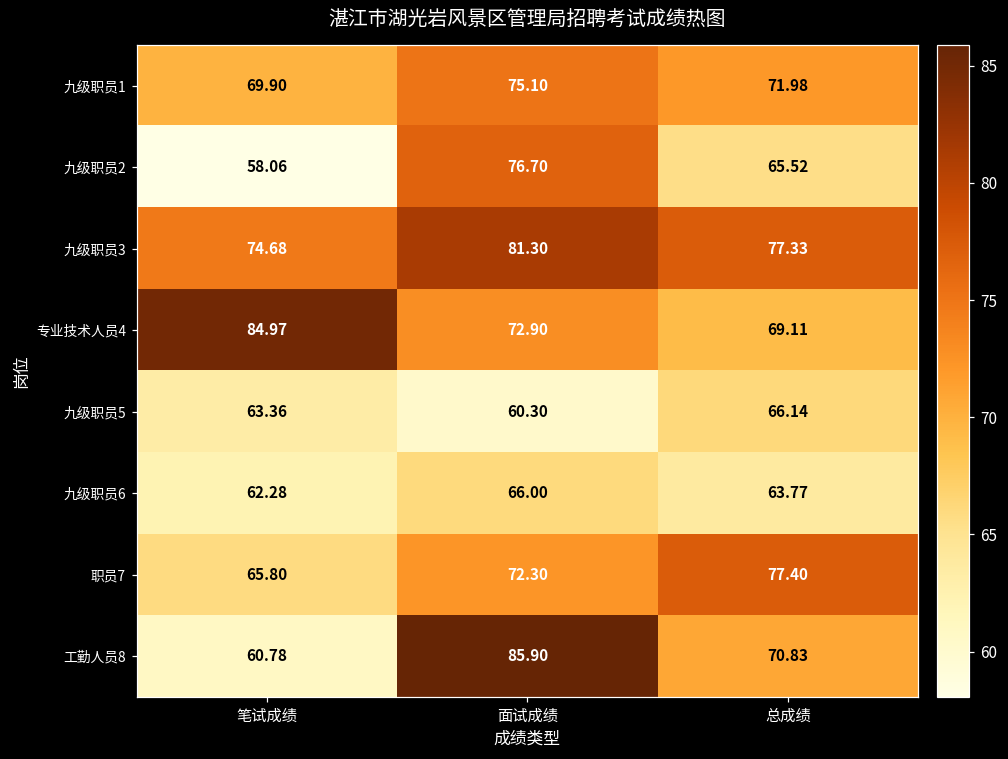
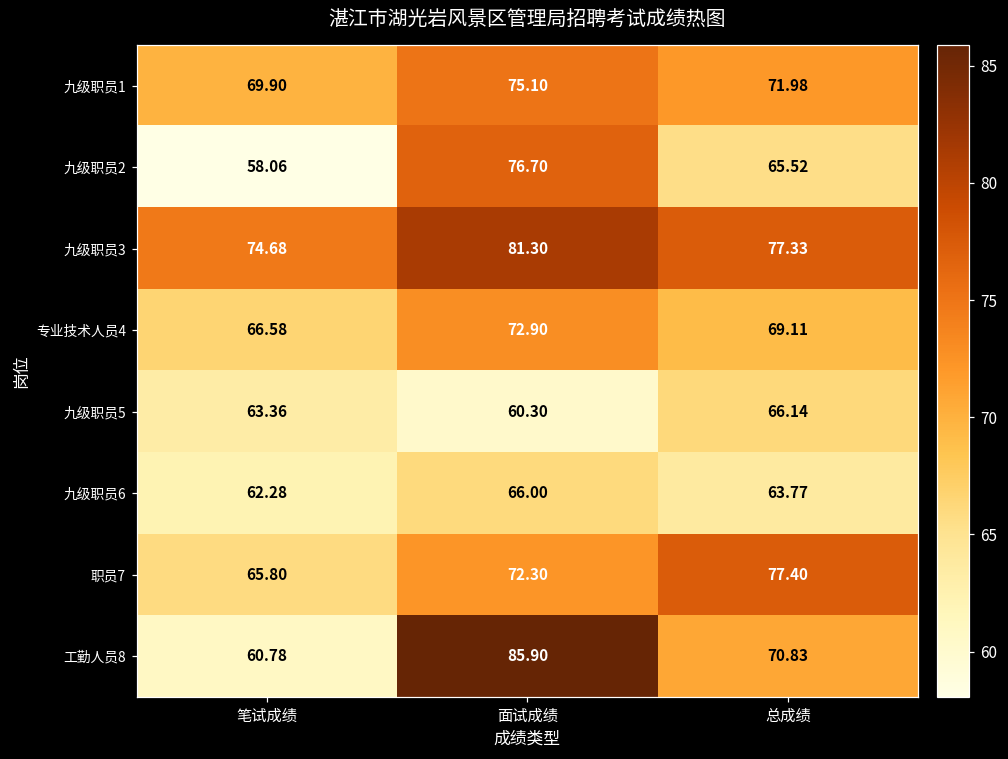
  {
    "九级职员1": {
      "笔试成绩": 69.90,
      "面试成绩": 75.10,
      "总成绩": 71.98
    },
    "九级职员2": {
      "笔试成绩": 58.06,
      "面试成绩": 76.70,
      "总成绩": 65.52
    },
    "九级职员3": {
      "笔试成绩": 74.68,
      "面试成绩": 81.30,
      "总成绩": 77.33
    },
    "专业技术人员4": {
-     "笔试成绩": 84.97,
+     "笔试成绩": 66.58,
      "面试成绩": 72.90,
      "总成绩": 69.11
    },
    "九级职员5": {
      "笔试成绩": 63.36,
      "面试成绩": 60.30,
      "总成绩": 66.14
    },
    "九级职员6": {
      "笔试成绩": 62.28,
      "面试成绩": 66.00,
      "总成绩": 63.77
    },
    "职员7": {
      "笔试成绩": 65.80,
      "面试成绩": 72.30,
      "总成绩": 77.40
    },
    "工勤人员8": {
      "笔试成绩": 60.78,
      "面试成绩": 85.90,
      "总成绩": 70.83
    }
  }
